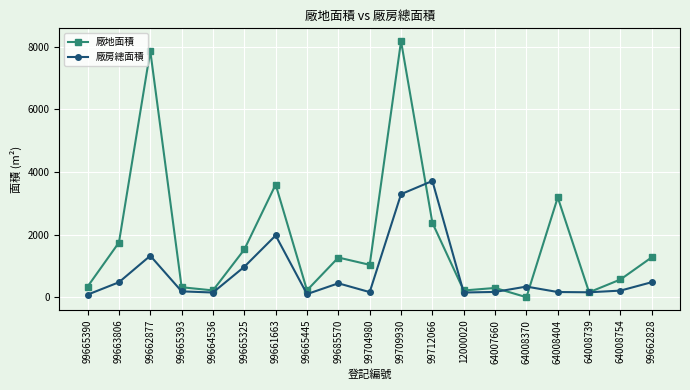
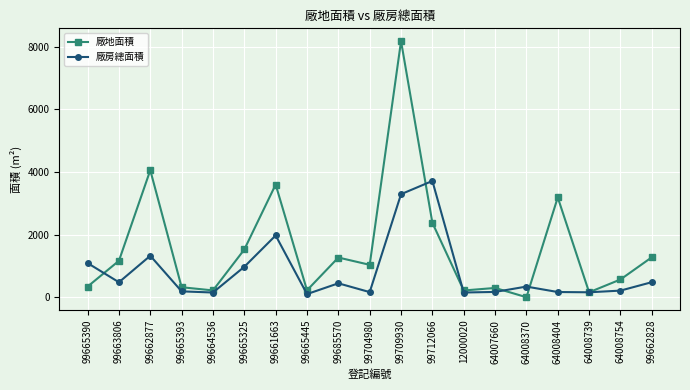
  {
    "廠地面積": {
      "99665390": 300,
-     "99663806": 1700,
-     "99662877": 7900,
+     "99663806": 1200,
+     "99662877": 4100,
      "99665393": 300,
      "99665325": 1500,
      "99661663": 3600,
      "99665445": 200,
      "99685570": 1300,
      "99704980": 1000,
      "99709930": 8200,
      "99712066": 2400,
      "64007660": 300,
      "64008370": 0,
      "64008404": 3200,
      "64008754": 600,
      "99662828": 1300
    },
    "廠房總面積": {
-     "99665390": 100,
+     "99665390": 1100,
      "99663806": 500,
      "99662877": 1300,
      "99665393": 200,
      "99665325": 1000,
      "99661663": 2000,
      "99665445": 100,
      "99685570": 400,
      "99704980": 200,
      "99709930": 3300,
      "99712066": 3700,
      "64007660": 200,
      "64008370": 300,
      "64008404": 200,
      "64008754": 200,
      "99662828": 500
    }
  }
